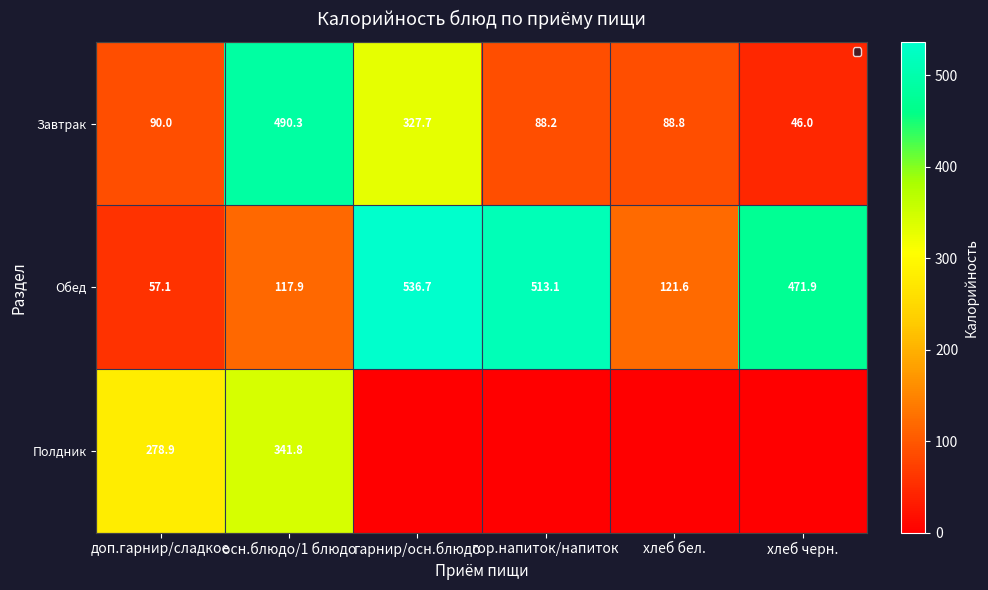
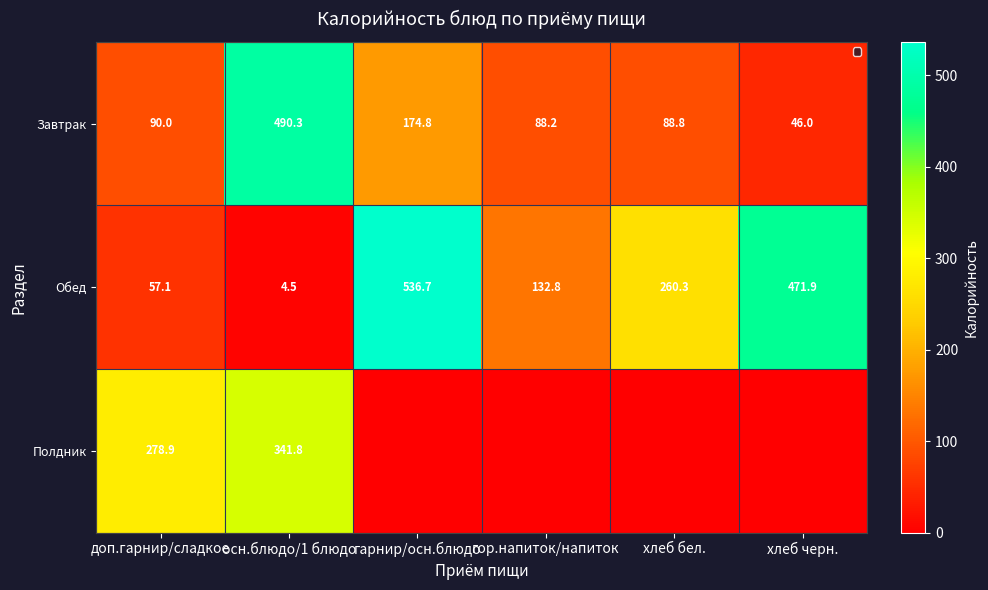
  {
    "Завтрак": {
      "доп.гарнир/сладкое": 90.0,
      "осн.блюдо/1 блюдо": 490.3,
-     "гарнир/осн.блюдо": 327.7,
+     "гарнир/осн.блюдо": 174.8,
      "гор.напиток/напиток": 88.2,
      "хлеб бел.": 88.8,
      "хлеб черн.": 46.0
    },
    "Обед": {
      "доп.гарнир/сладкое": 57.1,
-     "осн.блюдо/1 блюдо": 117.9,
+     "осн.блюдо/1 блюдо": 4.5,
      "гарнир/осн.блюдо": 536.7,
-     "гор.напиток/напиток": 513.1,
-     "хлеб бел.": 121.6,
+     "гор.напиток/напиток": 132.8,
+     "хлеб бел.": 260.3,
      "хлеб черн.": 471.9
    },
    "Полдник": {
      "доп.гарнир/сладкое": 278.9,
      "осн.блюдо/1 блюдо": 341.8
    }
  }
